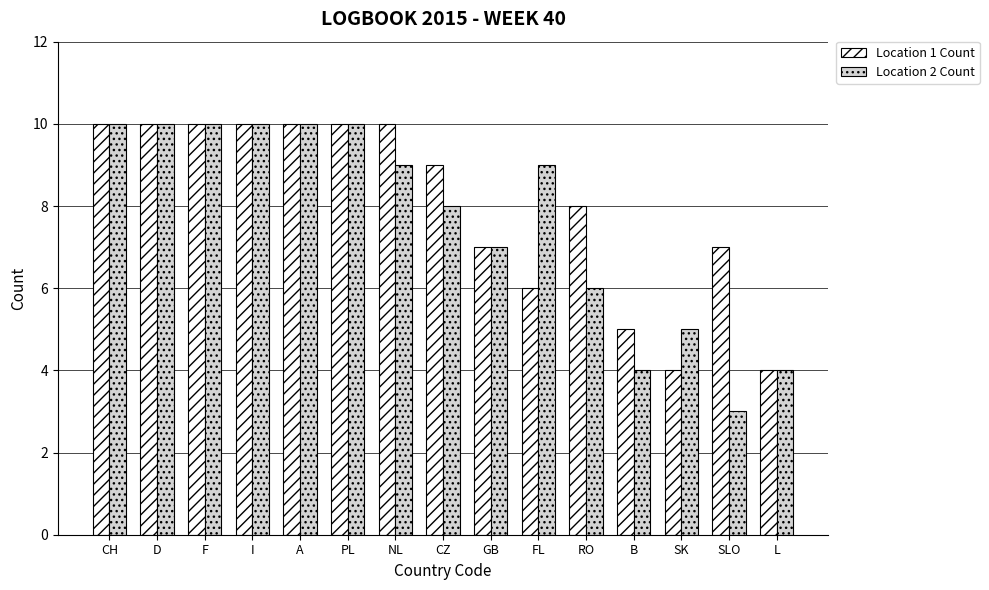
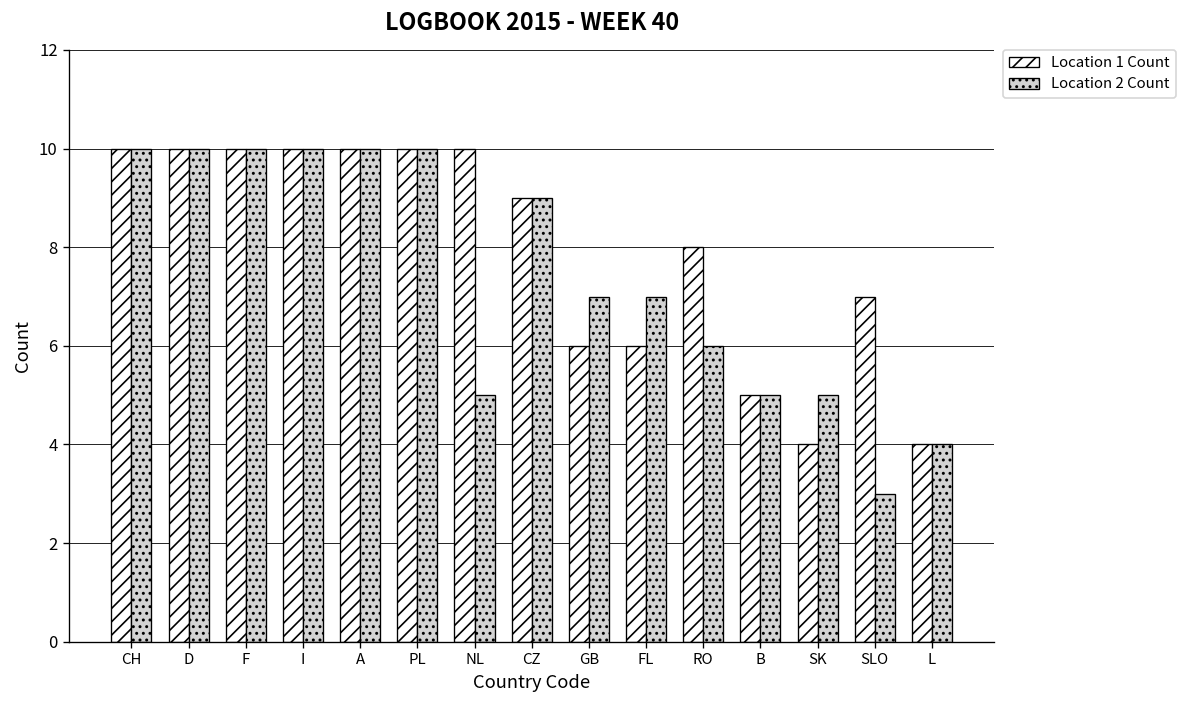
  {
    "Location 1 Count": {
      "CH": 10,
      "D": 10,
      "F": 10,
      "I": 10,
      "A": 10,
      "PL": 10,
      "NL": 10,
      "CZ": 9,
-     "GB": 7,
+     "GB": 6,
      "FL": 6,
      "RO": 8,
      "B": 5,
      "SK": 4,
      "SLO": 7,
      "L": 4
    },
    "Location 2 Count": {
      "CH": 10,
      "D": 10,
      "F": 10,
      "I": 10,
      "A": 10,
      "PL": 10,
-     "NL": 9,
-     "CZ": 8,
+     "NL": 5,
+     "CZ": 9,
      "GB": 7,
-     "FL": 9,
+     "FL": 7,
      "RO": 6,
-     "B": 4,
+     "B": 5,
      "SK": 5,
      "SLO": 3,
      "L": 4
    }
  }
